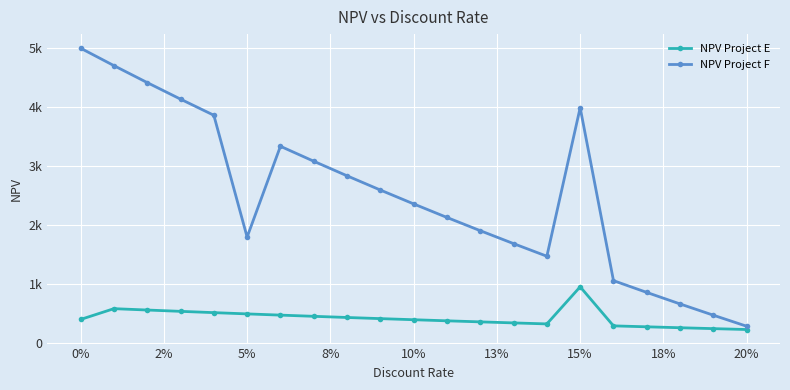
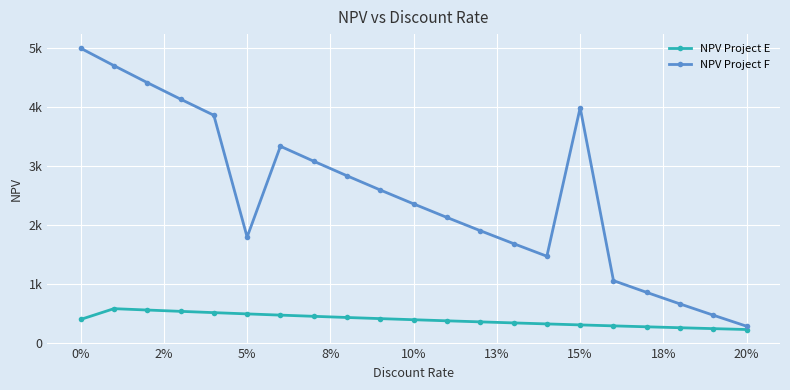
  {
    "NPV Project E": {
      "0%": 400,
      "5%": 500,
      "10%": 400,
-     "15%": 900,
+     "15%": 300,
      "20%": 200
    },
    "NPV Project F": {
      "0%": 5000,
      "5%": 1800,
      "10%": 2400,
      "15%": 4000,
      "20%": 300
    }
  }
